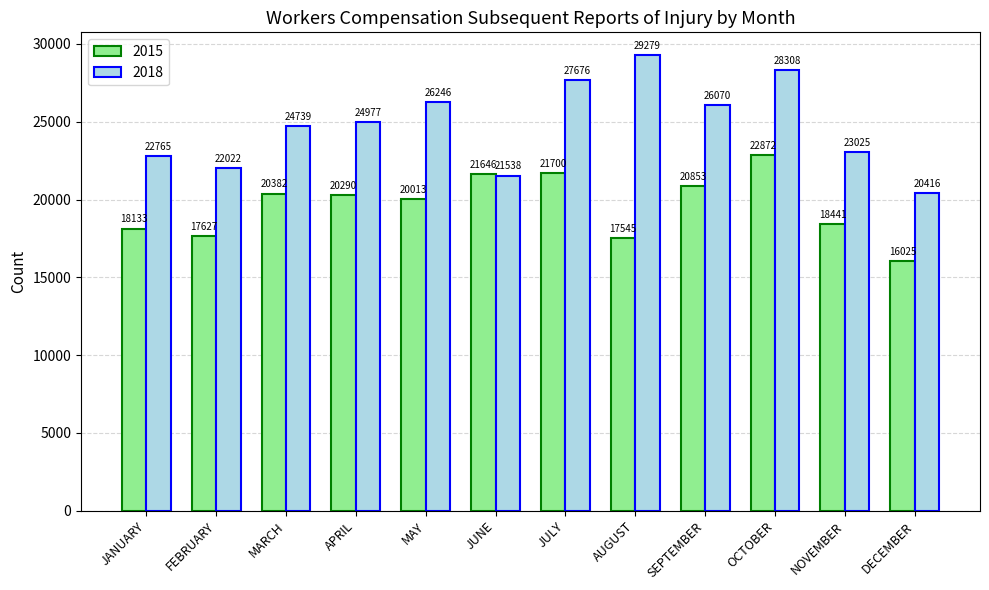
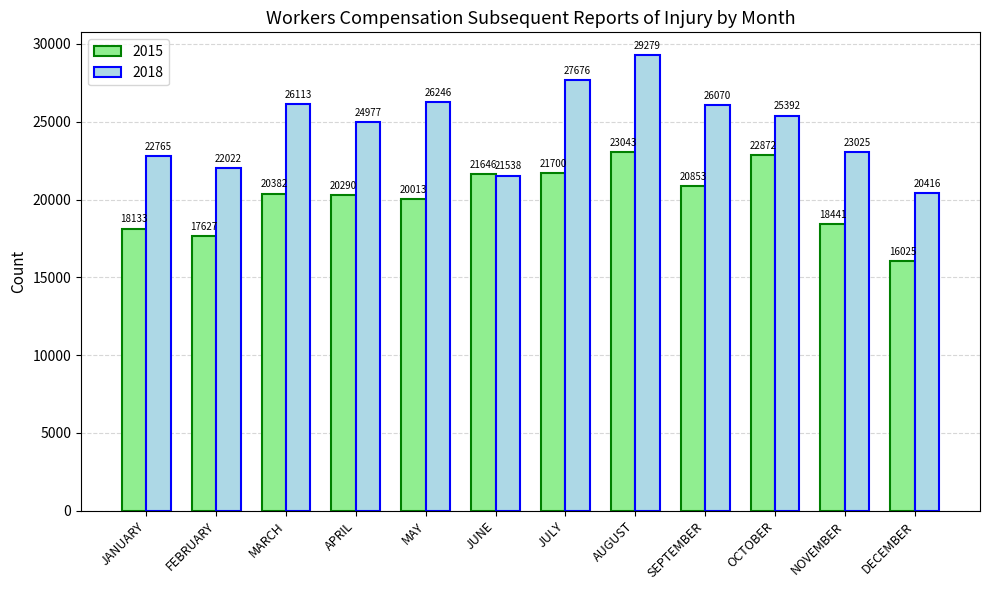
  {
    "2015": {
      "JANUARY": 18133,
      "FEBRUARY": 17627,
      "MARCH": 20382,
      "APRIL": 20290,
      "MAY": 20013,
      "JUNE": 21646,
      "JULY": 21700,
-     "AUGUST": 17545,
+     "AUGUST": 23043,
      "SEPTEMBER": 20853,
      "OCTOBER": 22872,
      "NOVEMBER": 18441,
      "DECEMBER": 16025
    },
    "2018": {
      "JANUARY": 22765,
      "FEBRUARY": 22022,
-     "MARCH": 24739,
+     "MARCH": 26113,
      "APRIL": 24977,
      "MAY": 26246,
      "JUNE": 21538,
      "JULY": 27676,
      "AUGUST": 29279,
      "SEPTEMBER": 26070,
-     "OCTOBER": 28308,
+     "OCTOBER": 25392,
      "NOVEMBER": 23025,
      "DECEMBER": 20416
    }
  }
